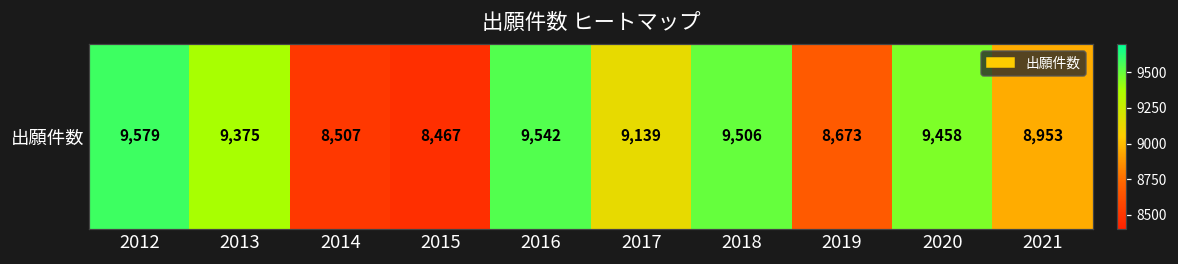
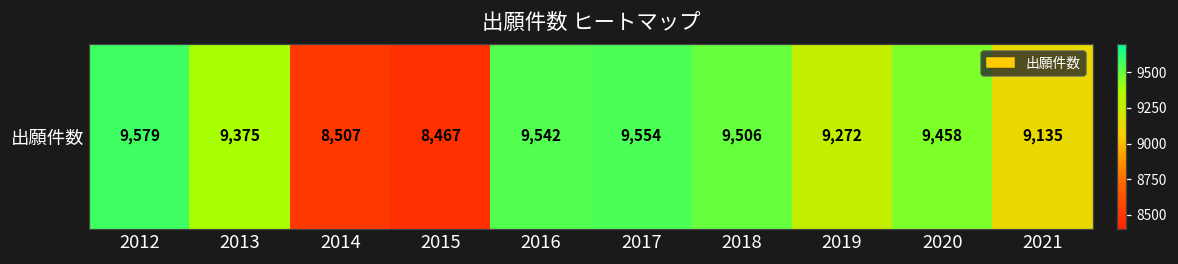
  {
    "出願件数": {
      "2012": "9,579",
      "2013": "9,375",
      "2014": "8,507",
      "2015": "8,467",
      "2016": "9,542",
-     "2017": "9,139",
+     "2017": "9,554",
      "2018": "9,506",
-     "2019": "8,673",
+     "2019": "9,272",
      "2020": "9,458",
-     "2021": "8,953"
+     "2021": "9,135"
    }
  }
